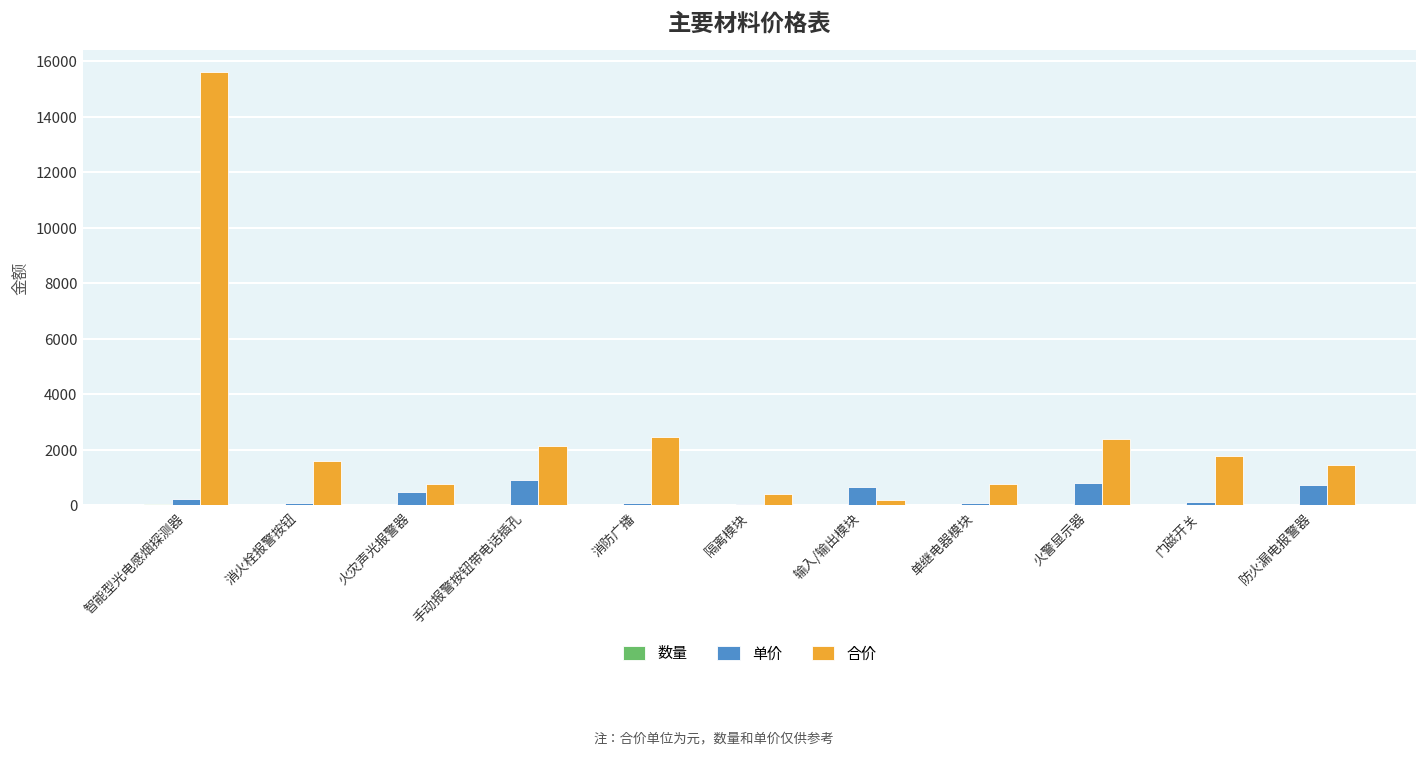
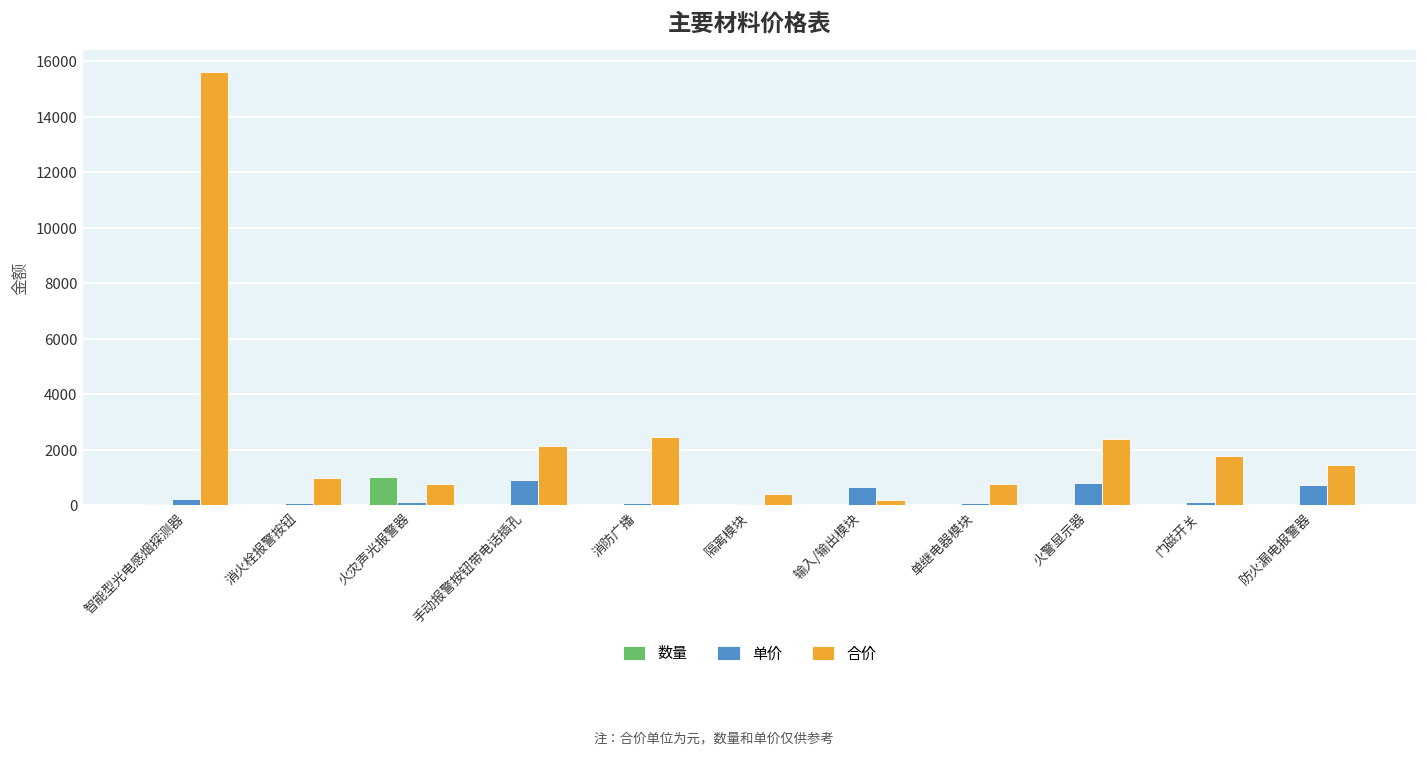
  {
    "数量": {
-     "火灾声光报警器": 0
+     "火灾声光报警器": 1000
    },
    "单价": {
      "智能型光电感烟探测器": 200,
-     "火灾声光报警器": 500,
+     "火灾声光报警器": 100,
      "手动报警按钮带电话插孔": 900,
      "输入/输出模块": 700,
      "火警显示器": 800,
      "门磁开关": 100,
      "防火漏电报警器": 700
    },
    "合价": {
      "智能型光电感烟探测器": 15600,
-     "消火栓报警按钮": 1600,
+     "消火栓报警按钮": 1000,
      "火灾声光报警器": 800,
      "手动报警按钮带电话插孔": 2200,
      "消防广播": 2500,
      "隔离模块": 400,
      "输入/输出模块": 200,
      "单继电器模块": 800,
      "火警显示器": 2400,
      "门磁开关": 1800,
      "防火漏电报警器": 1400
    }
  }
